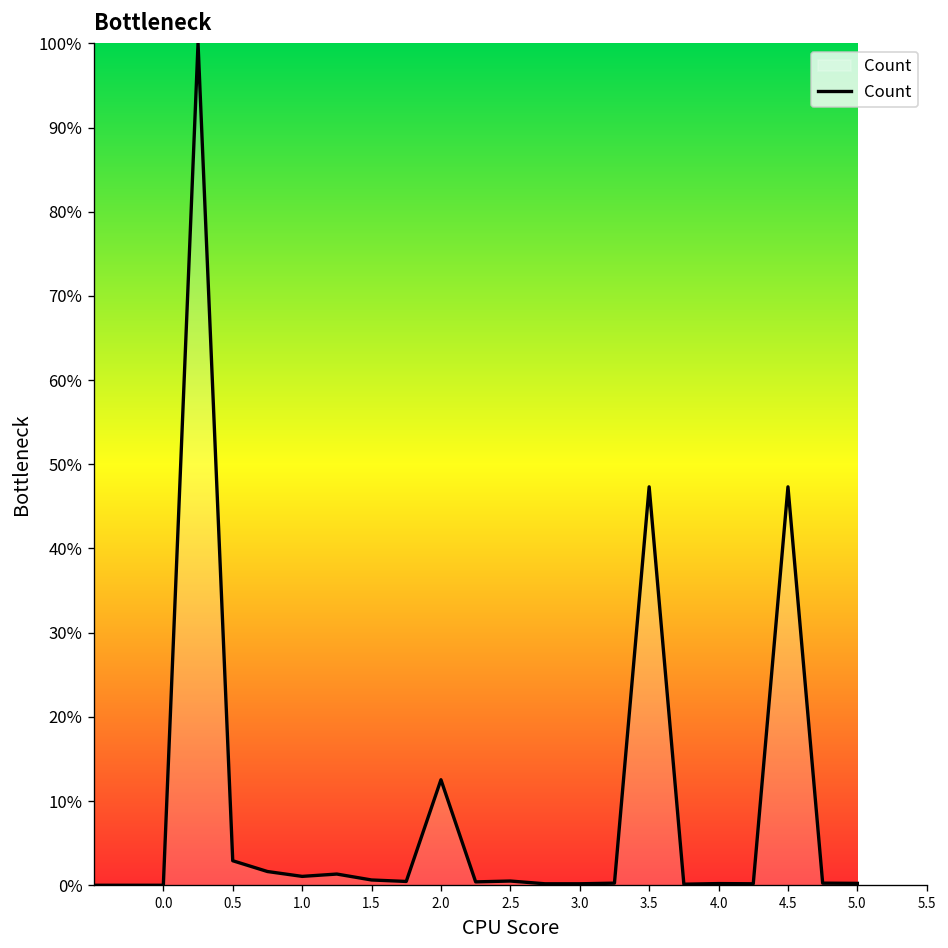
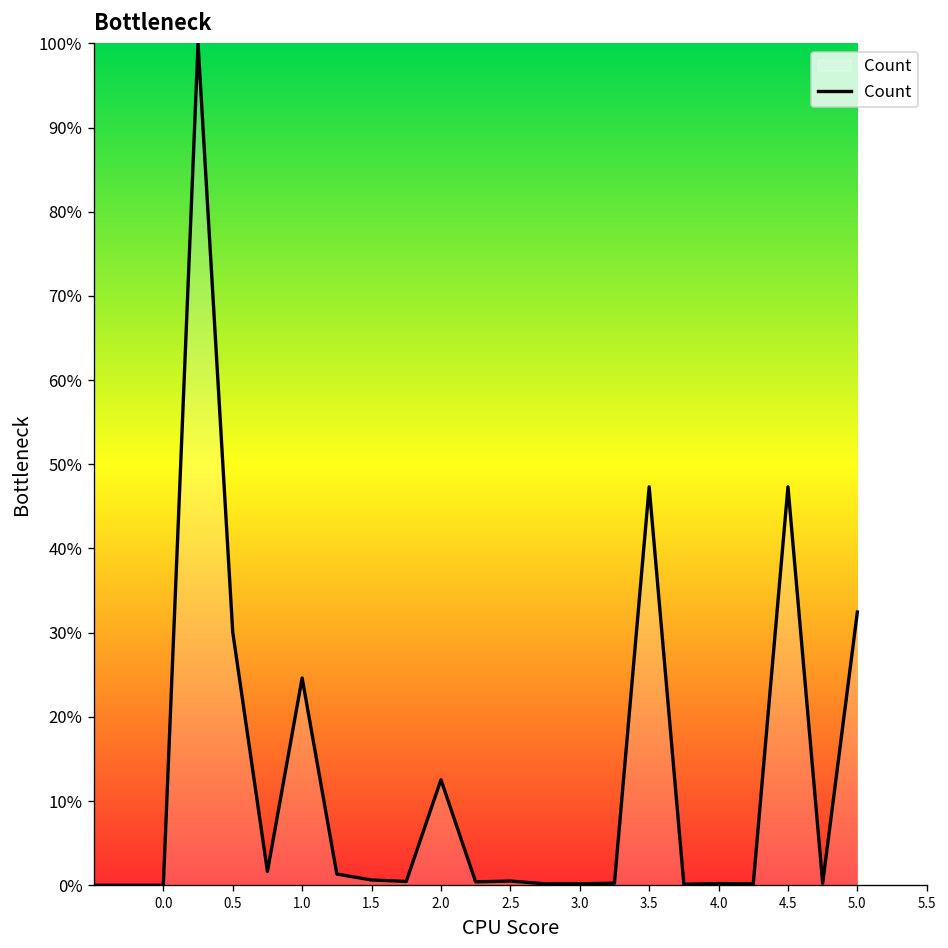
  {
    "0.0": "0%",
-   "0.5": "3%",
-   "1.0": "1%",
+   "0.5": "30%",
+   "1.0": "25%",
    "1.5": "1%",
    "2.0": "13%",
    "2.5": "1%",
    "3.0": "0%",
    "3.5": "47%",
    "4.0": "0%",
    "4.5": "47%",
-   "5.0": "0%"
+   "5.0": "32%"
  }
